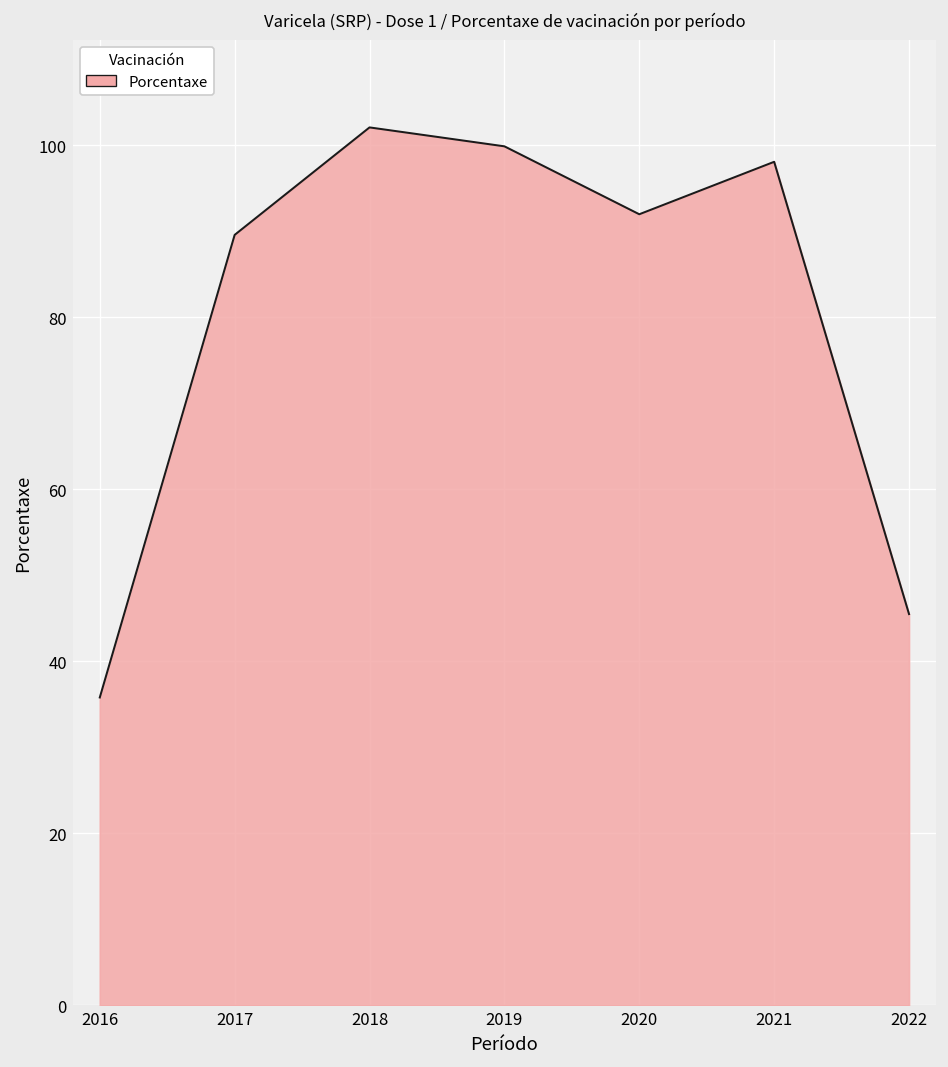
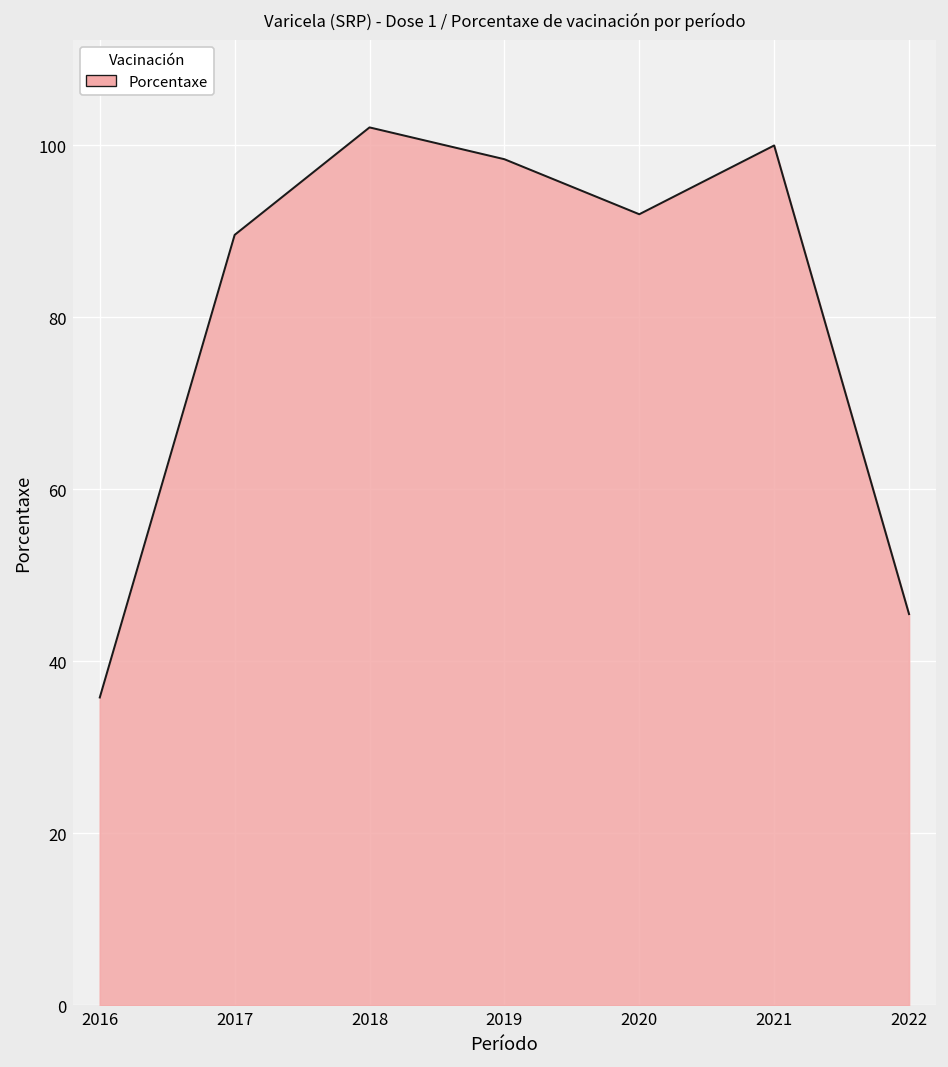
  {
    "2016": 36,
    "2017": 90,
    "2018": 102,
-   "2019": 100,
+   "2019": 98,
    "2020": 92,
-   "2021": 98,
+   "2021": 100,
    "2022": 46
  }
